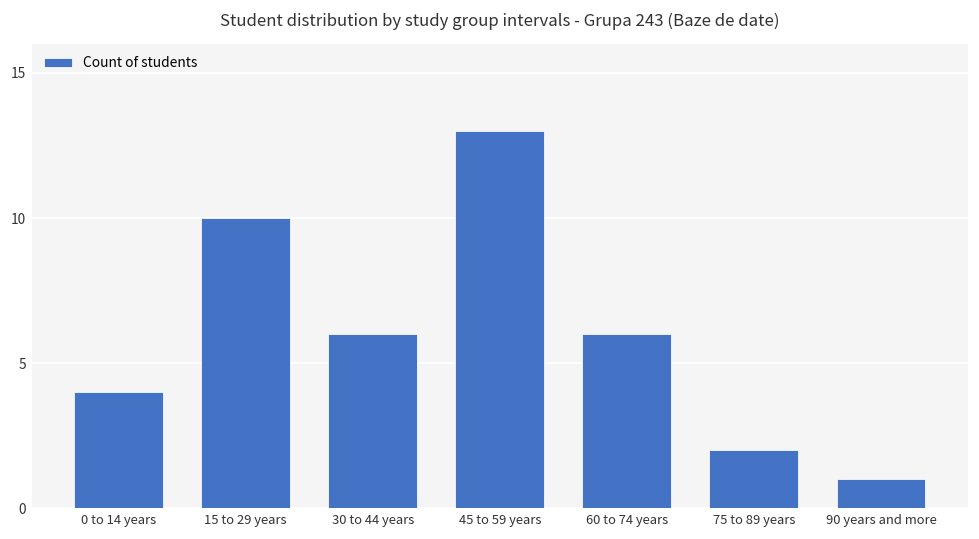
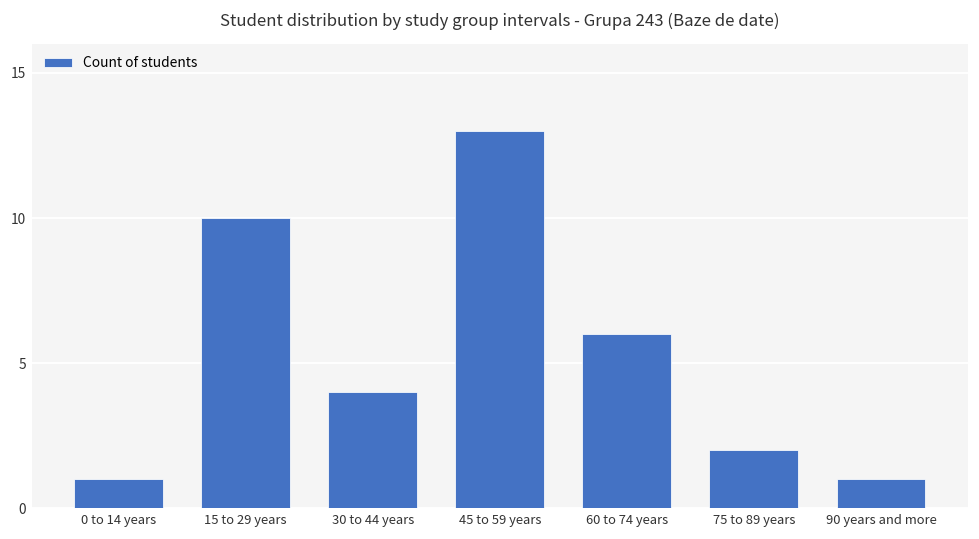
  {
-   "0 to 14 years": 4,
+   "0 to 14 years": 1,
    "15 to 29 years": 10,
-   "30 to 44 years": 6,
+   "30 to 44 years": 4,
    "45 to 59 years": 13,
    "60 to 74 years": 6,
    "75 to 89 years": 2,
    "90 years and more": 1
  }
